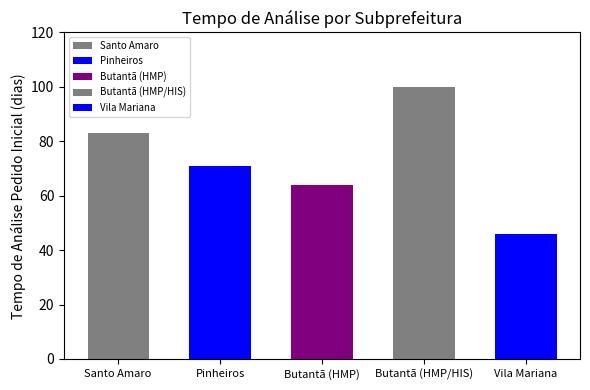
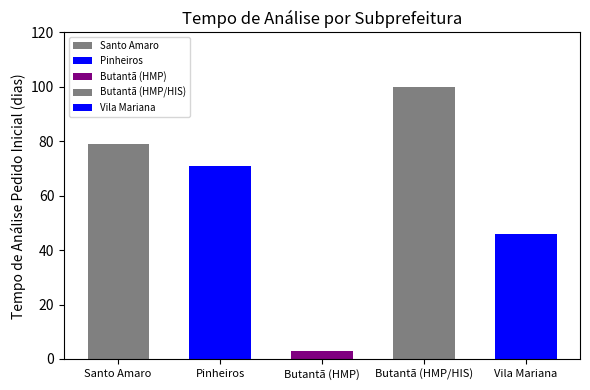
  {
-   "Santo Amaro": 83,
+   "Santo Amaro": 79,
    "Pinheiros": 71,
-   "Butantã (HMP)": 64,
+   "Butantã (HMP)": 3,
    "Butantã (HMP/HIS)": 100,
    "Vila Mariana": 46
  }
